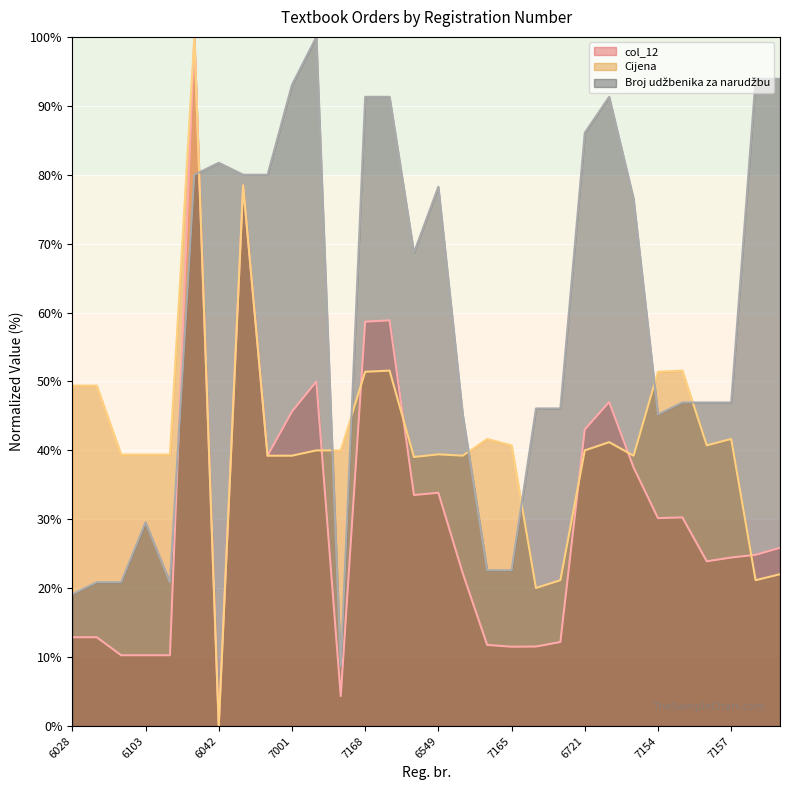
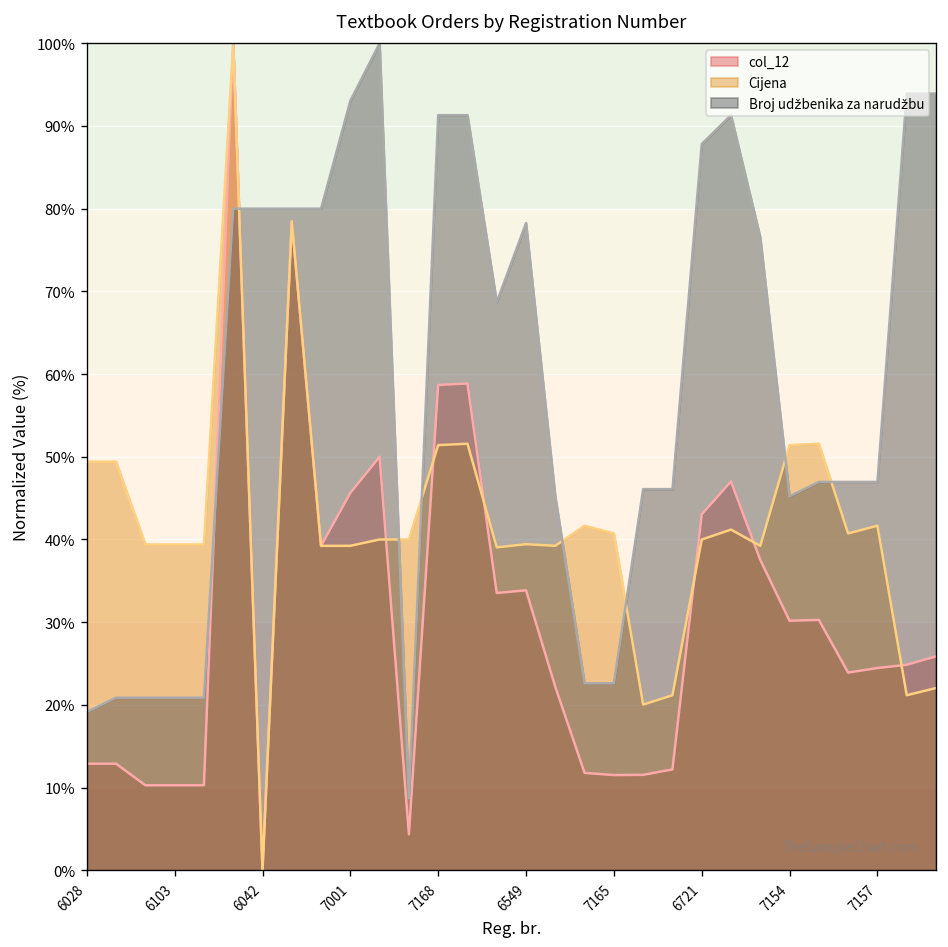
  {
    "Broj udžbenika za narudžbu": {
      "6028": "19%",
-     "6103": "30%",
-     "6042": "82%",
+     "6103": "21%",
+     "6042": "80%",
      "7001": "93%",
      "7168": "91%",
      "6549": "78%",
      "7165": "23%",
-     "6721": "86%",
+     "6721": "88%",
      "7154": "45%",
      "7157": "47%"
    }
  }
